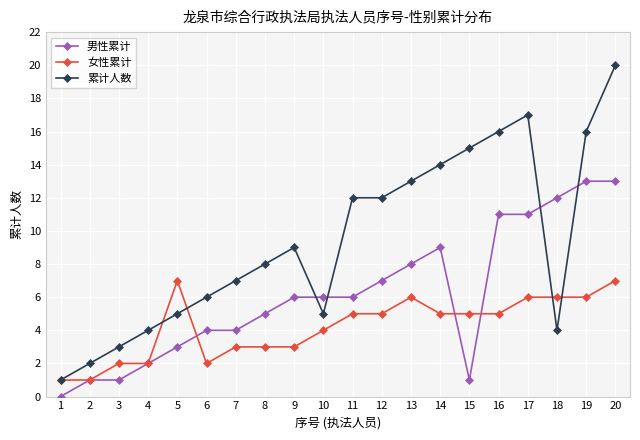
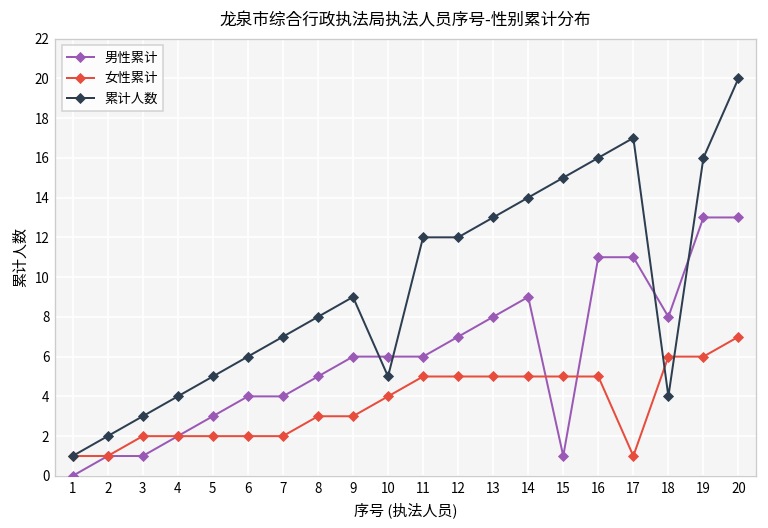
  {
    "男性累计": {
      "1": 0,
      "3": 1,
      "5": 3,
      "6": 4,
      "7": 4,
      "8": 5,
      "9": 6,
      "10": 6,
      "11": 6,
      "12": 7,
      "13": 8,
      "14": 9,
      "15": 1,
      "16": 11,
      "17": 11,
-     "18": 12,
+     "18": 8,
      "19": 13,
      "20": 13
    },
    "女性累计": {
      "3": 2,
-     "5": 7,
+     "5": 2,
      "6": 2,
-     "7": 3,
+     "7": 2,
      "8": 3,
      "9": 3,
      "10": 4,
      "11": 5,
      "12": 5,
-     "13": 6,
+     "13": 5,
      "14": 5,
      "15": 5,
      "16": 5,
-     "17": 6,
+     "17": 1,
      "18": 6,
      "19": 6,
      "20": 7
    },
    "累计人数": {
      "2": 2,
      "3": 3,
      "4": 4,
      "5": 5,
      "6": 6,
      "7": 7,
      "8": 8,
      "9": 9,
      "10": 5,
      "11": 12,
      "12": 12,
      "13": 13,
      "14": 14,
      "15": 15,
      "16": 16,
      "17": 17,
      "18": 4,
      "19": 16,
      "20": 20
    }
  }
